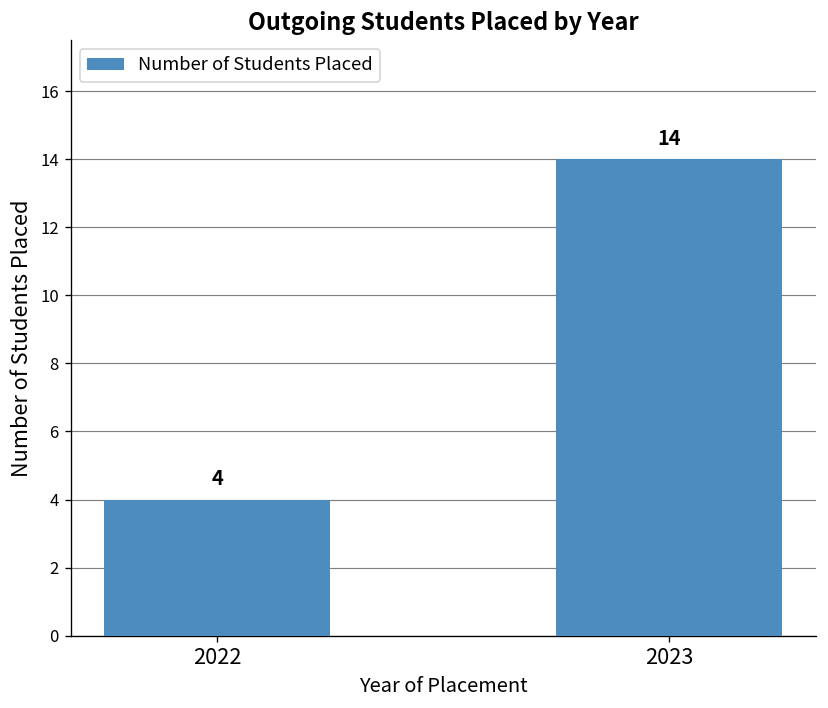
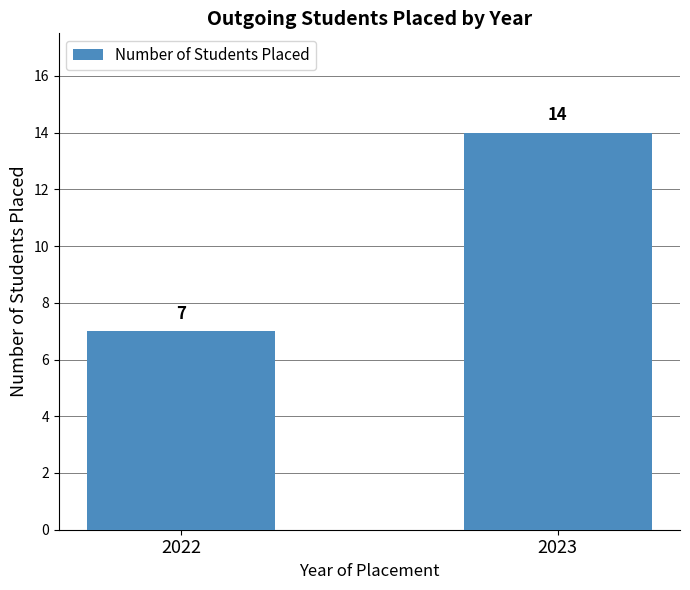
  {
-   "2022": 4,
+   "2022": 7,
    "2023": 14
  }
